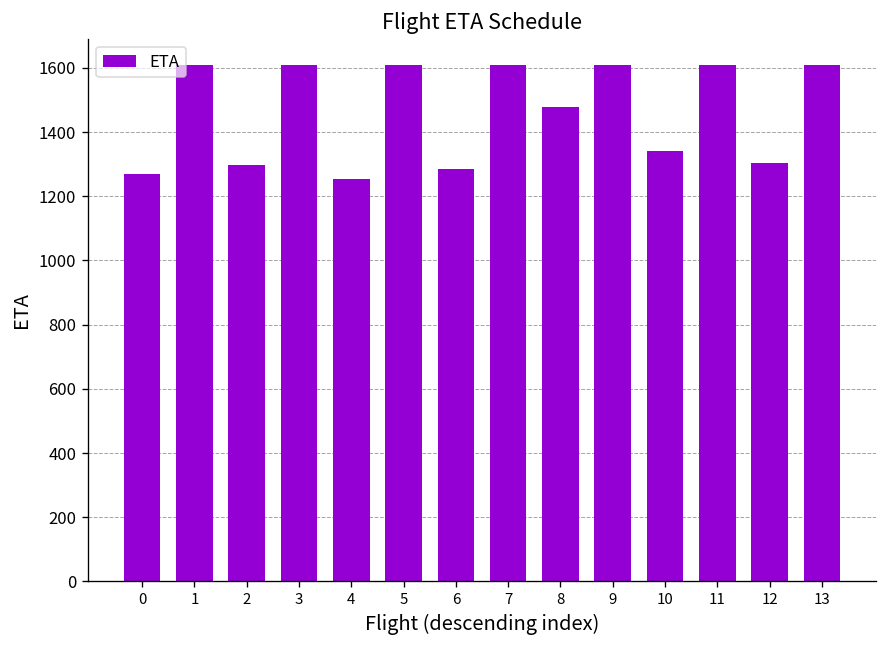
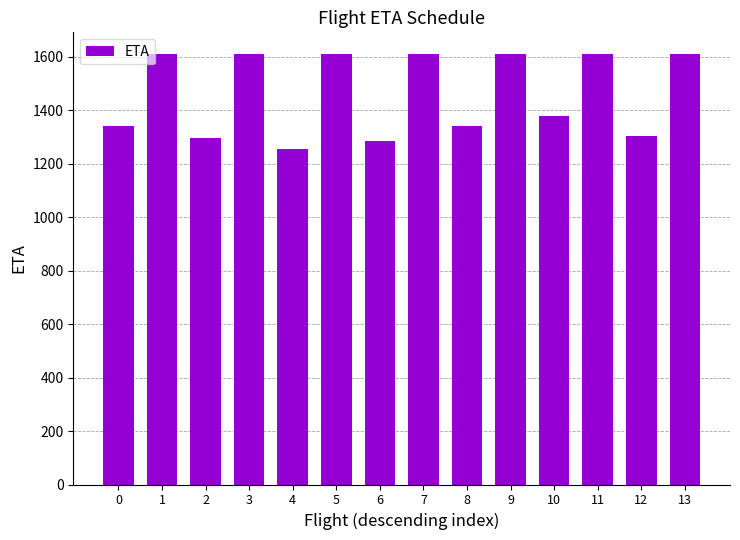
  {
-   "0": 1270,
+   "0": 1340,
    "1": 1610,
    "2": 1300,
    "3": 1610,
    "4": 1250,
    "5": 1610,
    "6": 1290,
    "7": 1610,
-   "8": 1480,
+   "8": 1340,
    "9": 1610,
-   "10": 1340,
+   "10": 1380,
    "11": 1610,
    "12": 1300,
    "13": 1610
  }
